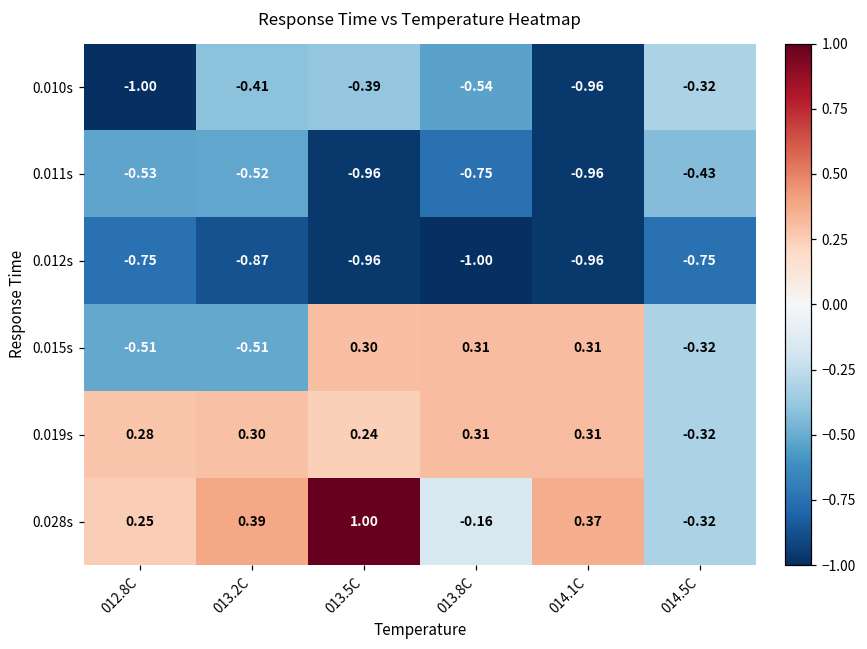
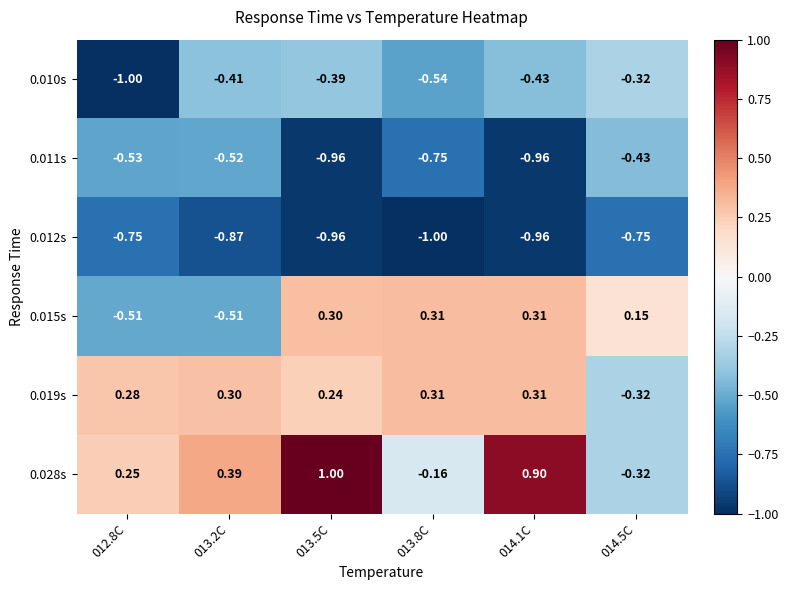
  {
    "0.010s": {
      "012.8C": -1.00,
      "013.2C": -0.41,
      "013.5C": -0.39,
      "013.8C": -0.54,
-     "014.1C": -0.96,
+     "014.1C": -0.43,
      "014.5C": -0.32
    },
    "0.011s": {
      "012.8C": -0.53,
      "013.2C": -0.52,
      "013.5C": -0.96,
      "013.8C": -0.75,
      "014.1C": -0.96,
      "014.5C": -0.43
    },
    "0.012s": {
      "012.8C": -0.75,
      "013.2C": -0.87,
      "013.5C": -0.96,
      "013.8C": -1.00,
      "014.1C": -0.96,
      "014.5C": -0.75
    },
    "0.015s": {
      "012.8C": -0.51,
      "013.2C": -0.51,
      "013.5C": 0.30,
      "013.8C": 0.31,
      "014.1C": 0.31,
-     "014.5C": -0.32
+     "014.5C": 0.15
    },
    "0.019s": {
      "012.8C": 0.28,
      "013.2C": 0.30,
      "013.5C": 0.24,
      "013.8C": 0.31,
      "014.1C": 0.31,
      "014.5C": -0.32
    },
    "0.028s": {
      "012.8C": 0.25,
      "013.2C": 0.39,
      "013.5C": 1.00,
      "013.8C": -0.16,
-     "014.1C": 0.37,
+     "014.1C": 0.90,
      "014.5C": -0.32
    }
  }
